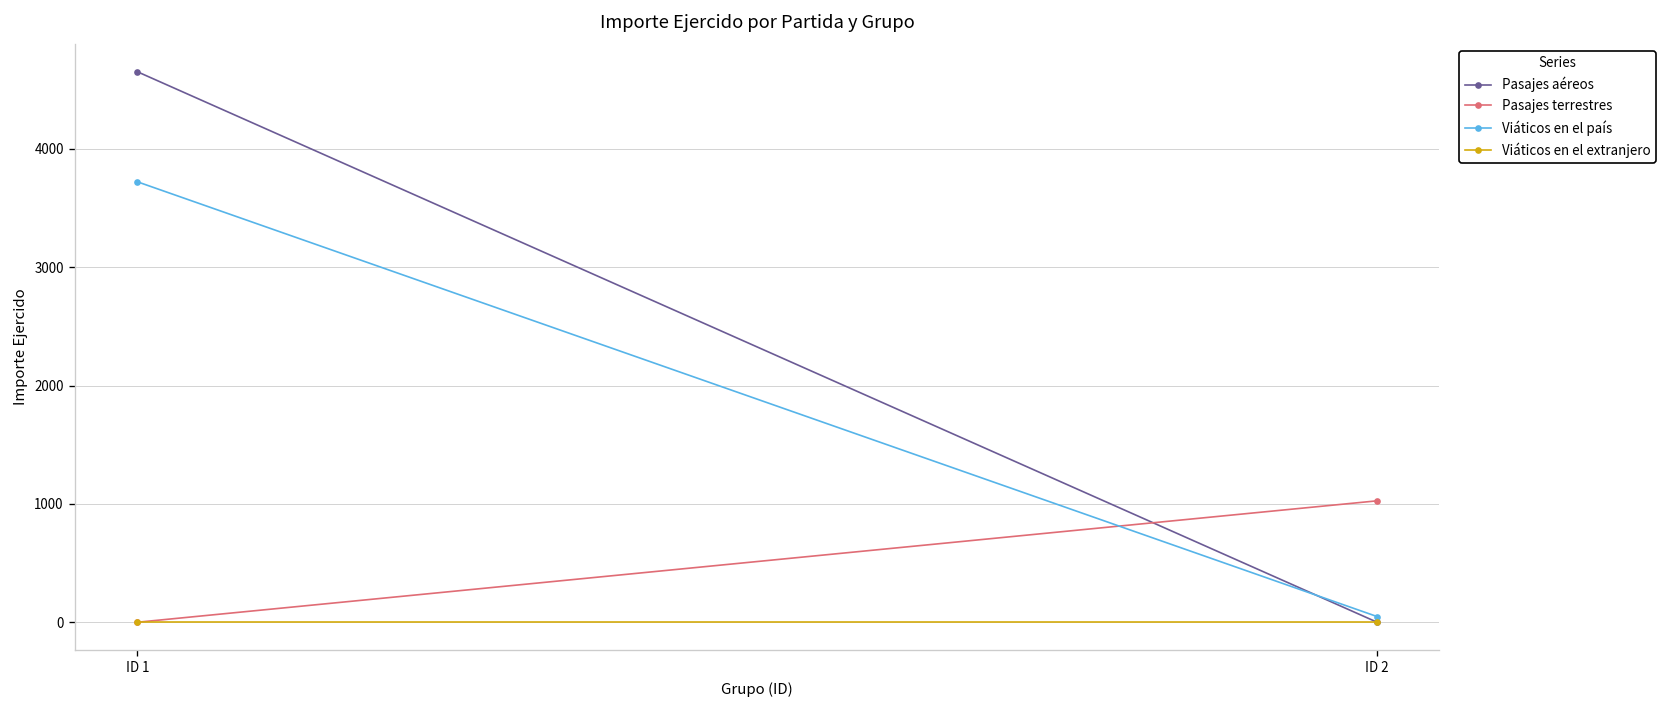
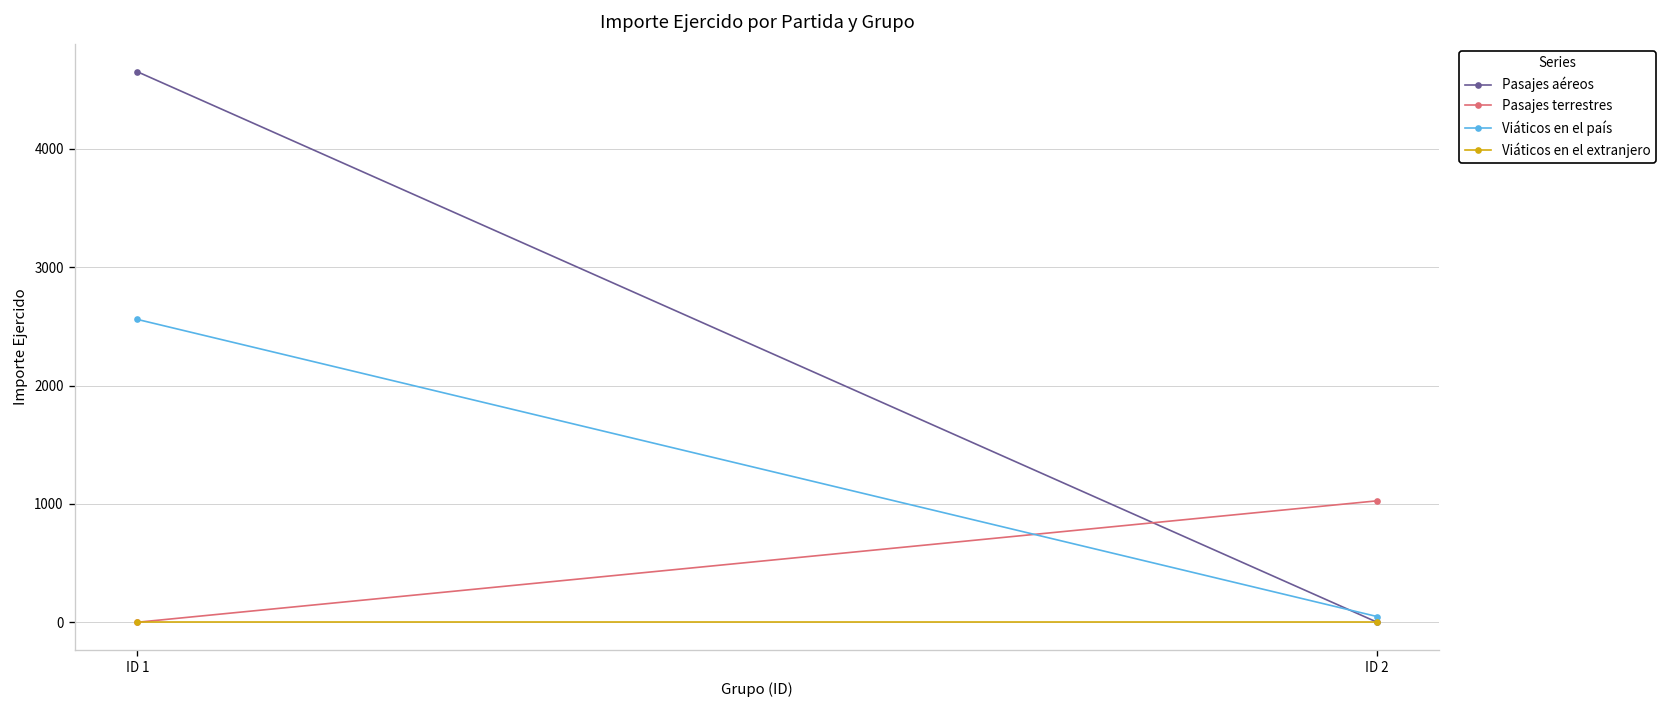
  {
    "Pasajes aéreos": {
      "ID 1": 4700
    },
    "Pasajes terrestres": {
      "ID 2": 1000
    },
    "Viáticos en el país": {
-     "ID 1": 3700,
+     "ID 1": 2600,
      "ID 2": 0
    }
  }
